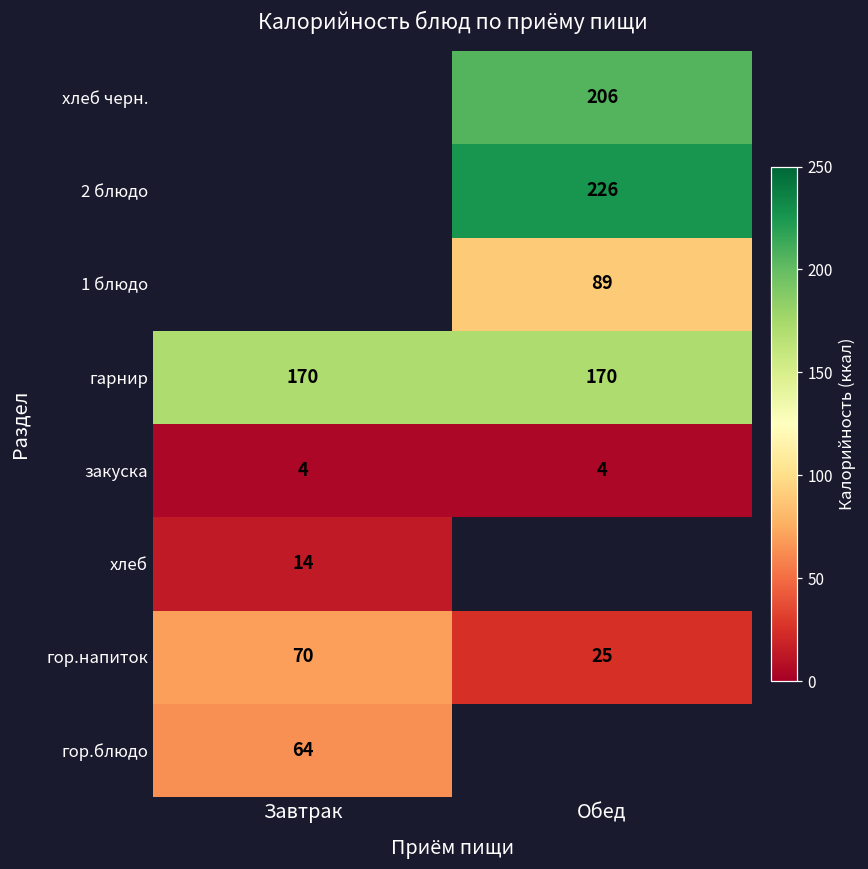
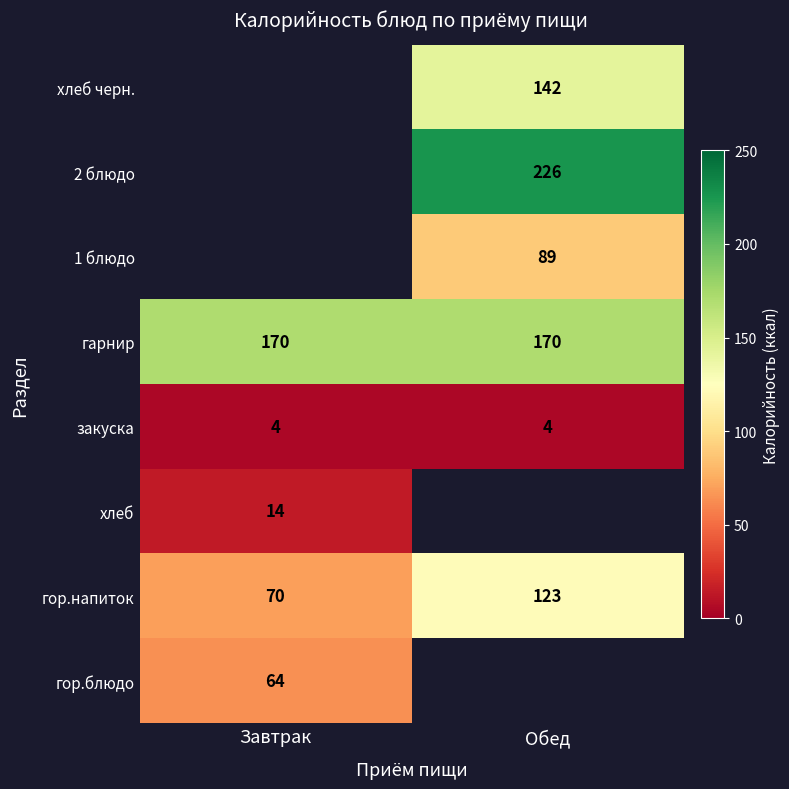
  {
    "хлеб черн.": {
-     "Обед": 206
+     "Обед": 142
    },
    "2 блюдо": {
      "Обед": 226
    },
    "1 блюдо": {
      "Обед": 89
    },
    "гарнир": {
      "Завтрак": 170,
      "Обед": 170
    },
    "закуска": {
      "Завтрак": 4,
      "Обед": 4
    },
    "хлеб": {
      "Завтрак": 14
    },
    "гор.напиток": {
      "Завтрак": 70,
-     "Обед": 25
+     "Обед": 123
    },
    "гор.блюдо": {
      "Завтрак": 64
    }
  }
